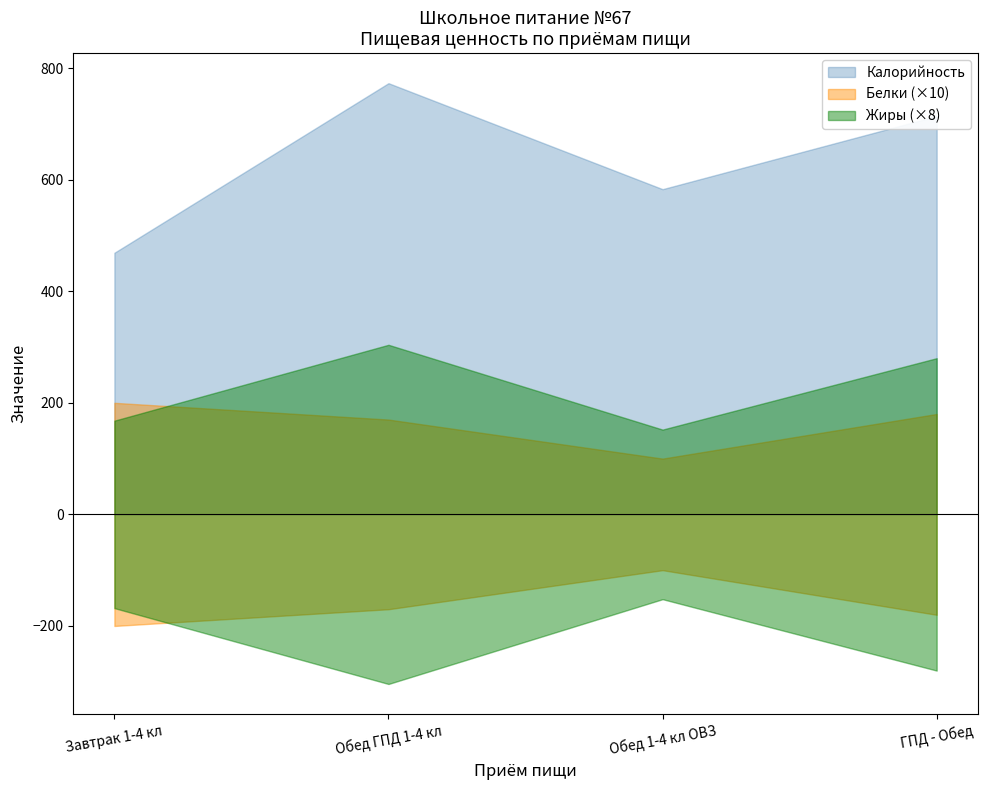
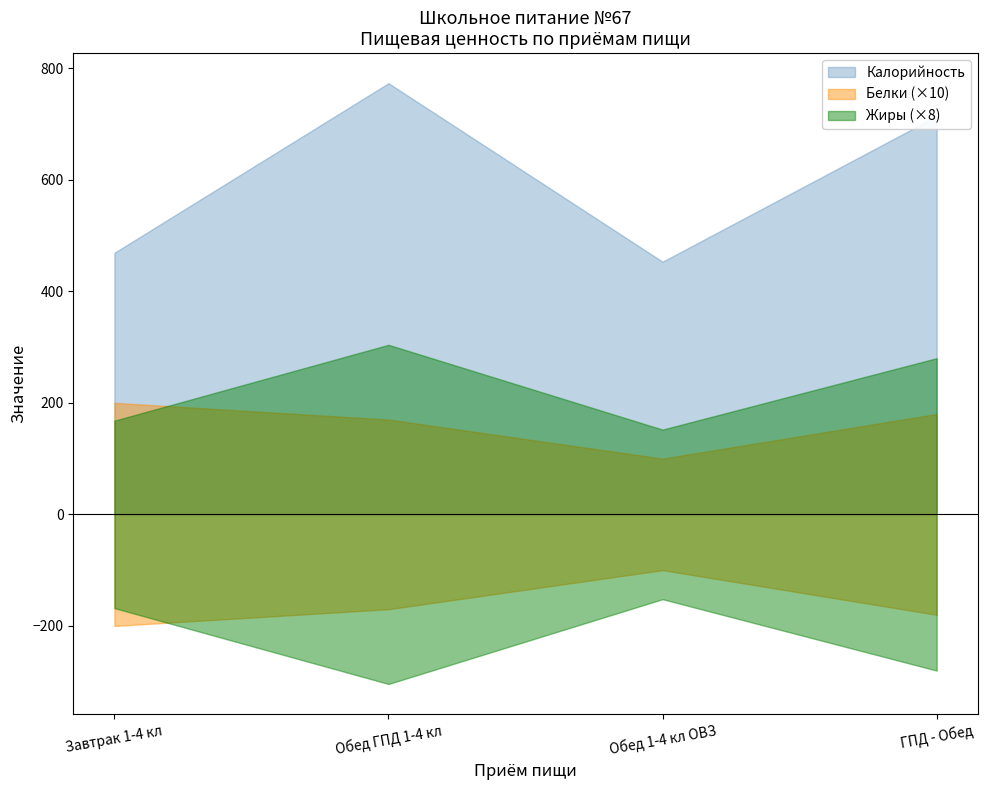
  {
    "Калорийность": {
      "Завтрак 1-4 кл": 470,
      "Обед ГПД 1-4 кл": 770,
-     "Обед 1-4 кл ОВЗ": 580
+     "Обед 1-4 кл ОВЗ": 450
    }
  }
